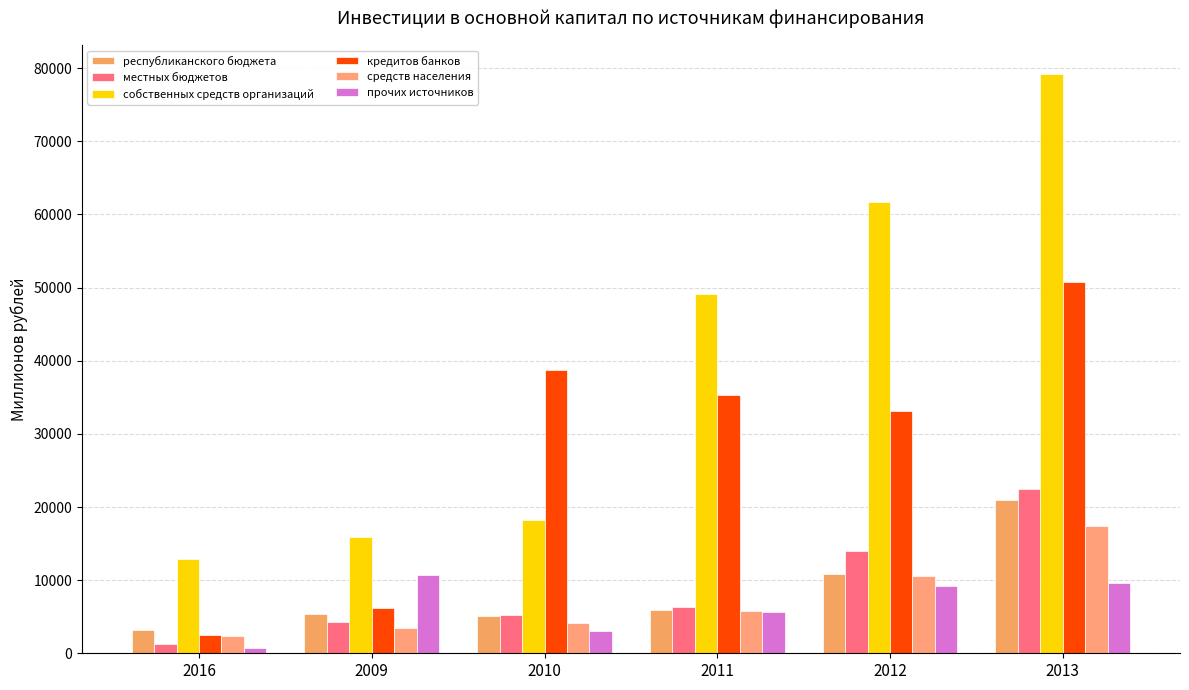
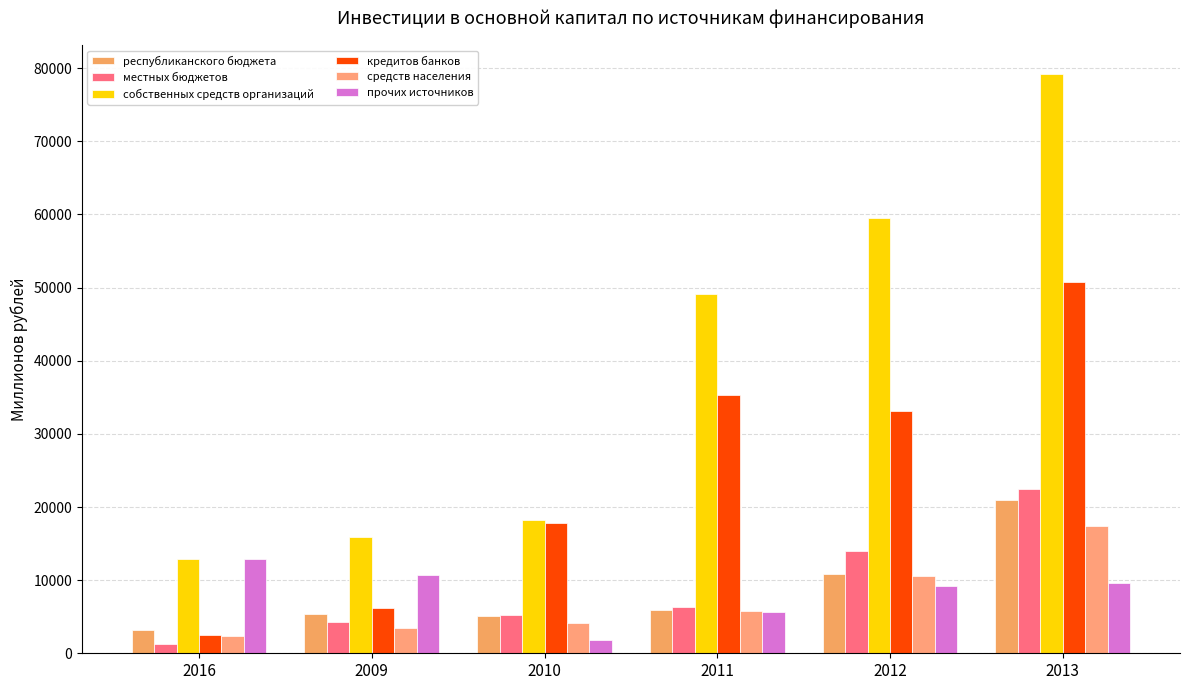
  {
    "собственных средств организаций": {
      "2016": 13000,
      "2009": 16000,
      "2010": 18000,
      "2011": 49000,
-     "2012": 62000,
+     "2012": 60000,
      "2013": 79000
    },
    "кредитов банков": {
      "2016": 3000,
      "2009": 6000,
-     "2010": 39000,
+     "2010": 18000,
      "2011": 35000,
      "2012": 33000,
      "2013": 51000
    },
    "прочих источников": {
-     "2016": 1000,
+     "2016": 13000,
      "2009": 11000,
-     "2010": 3000,
+     "2010": 2000,
      "2011": 6000,
      "2012": 9000,
      "2013": 10000
    }
  }
